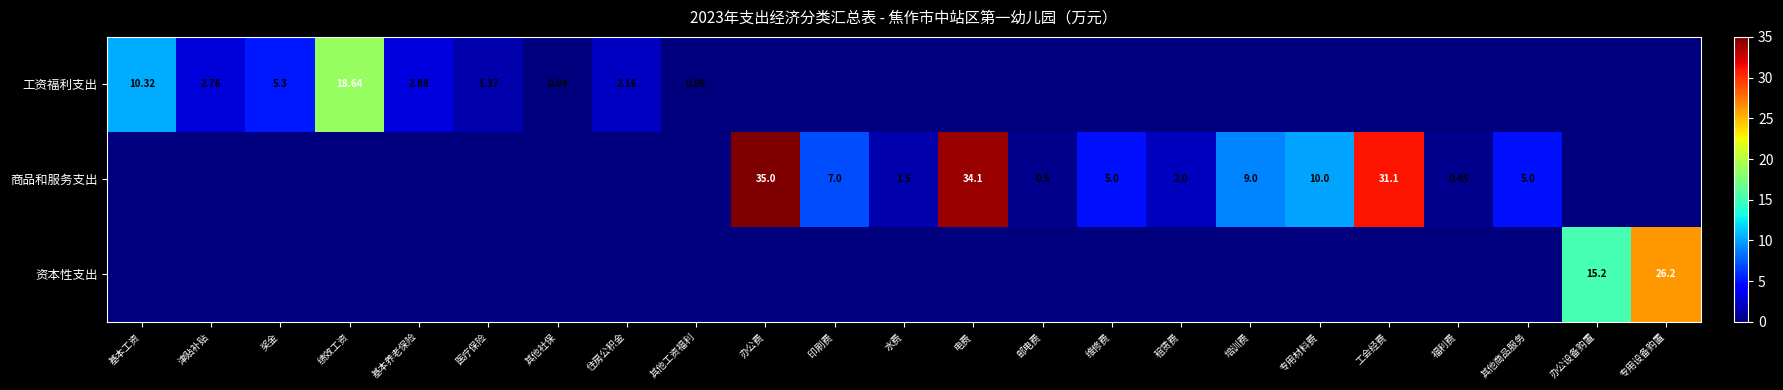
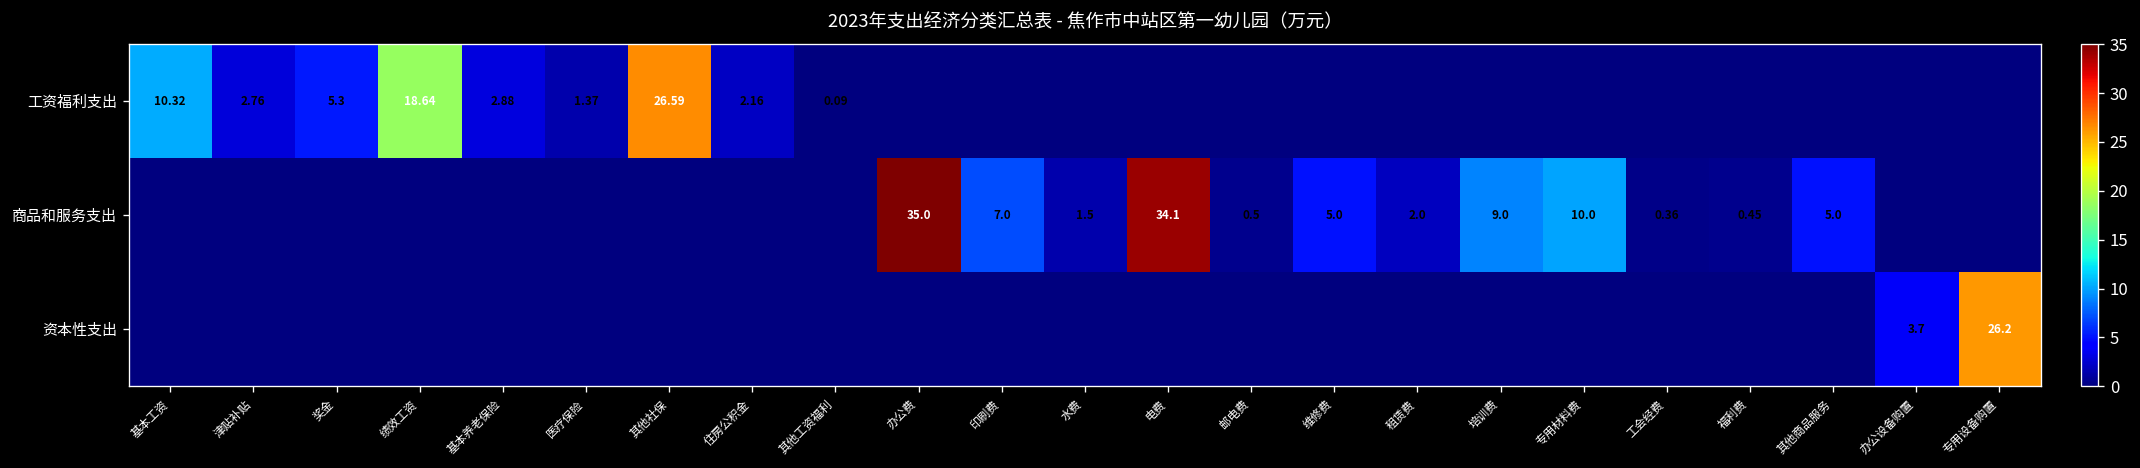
  {
    "工资福利支出": {
      "基本工资": 10.32,
      "津贴补贴": 2.76,
      "奖金": 5.3,
      "绩效工资": 18.64,
      "基本养老保险": 2.88,
      "医疗保险": 1.37,
-     "其他社保": 0.04,
+     "其他社保": 26.59,
      "住房公积金": 2.16,
      "其他工资福利": 0.09
    },
    "商品和服务支出": {
      "办公费": 35.0,
      "印刷费": 7.0,
      "水费": 1.5,
      "电费": 34.1,
      "邮电费": 0.5,
      "维修费": 5.0,
      "租赁费": 2.0,
      "培训费": 9.0,
      "专用材料费": 10.0,
-     "工会经费": 31.1,
+     "工会经费": 0.36,
      "福利费": 0.45,
      "其他商品服务": 5.0
    },
    "资本性支出": {
-     "办公设备购置": 15.2,
+     "办公设备购置": 3.7,
      "专用设备购置": 26.2
    }
  }
